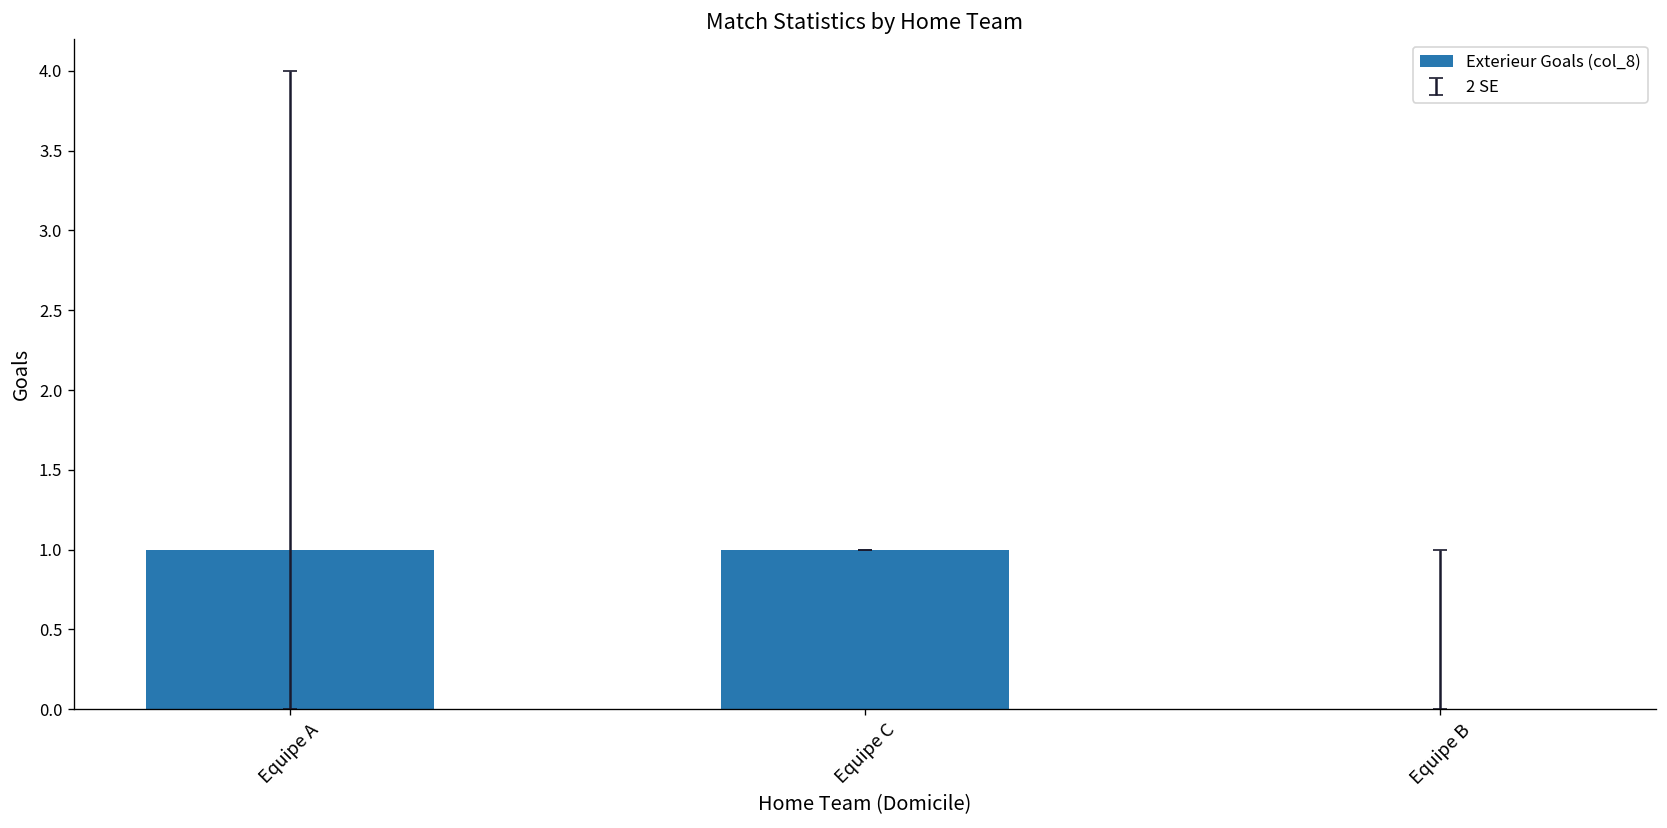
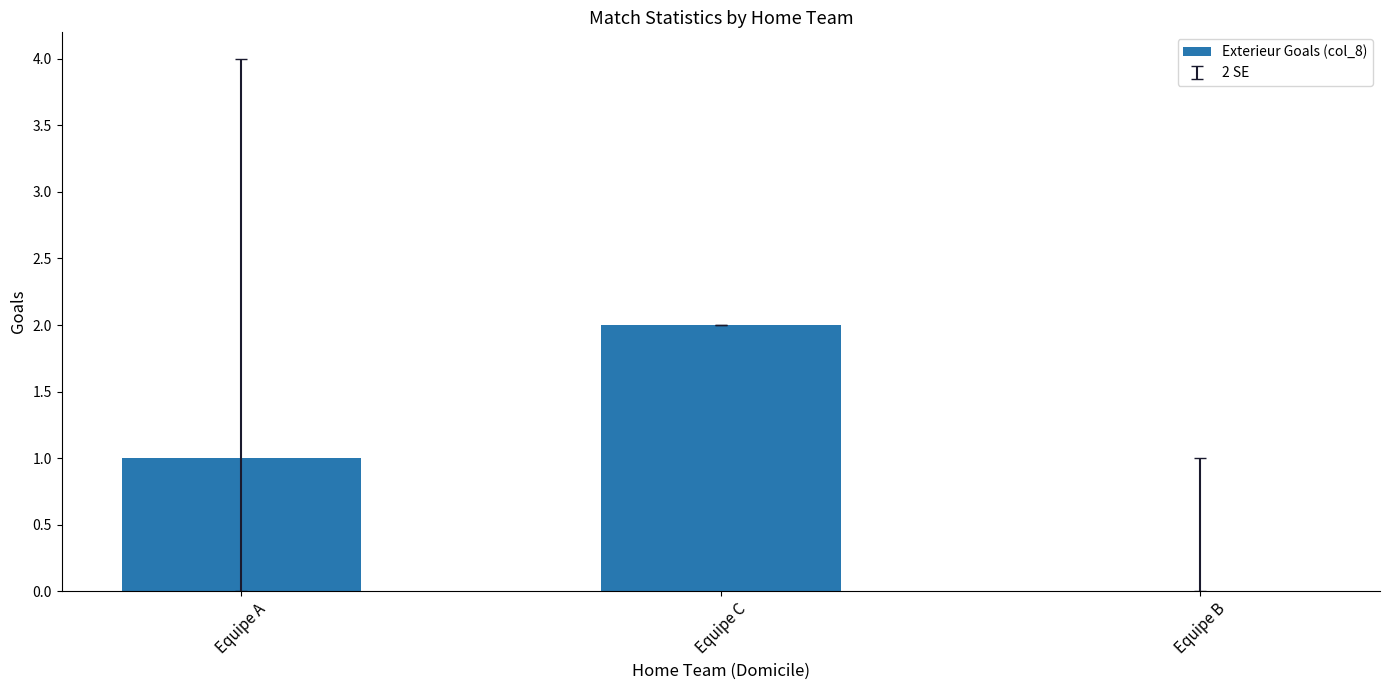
  {
    "Exterieur Goals (col_8)": {
      "Equipe A": 1,
-     "Equipe C": 1,
+     "Equipe C": 2,
      "Equipe B": 0
    }
  }
